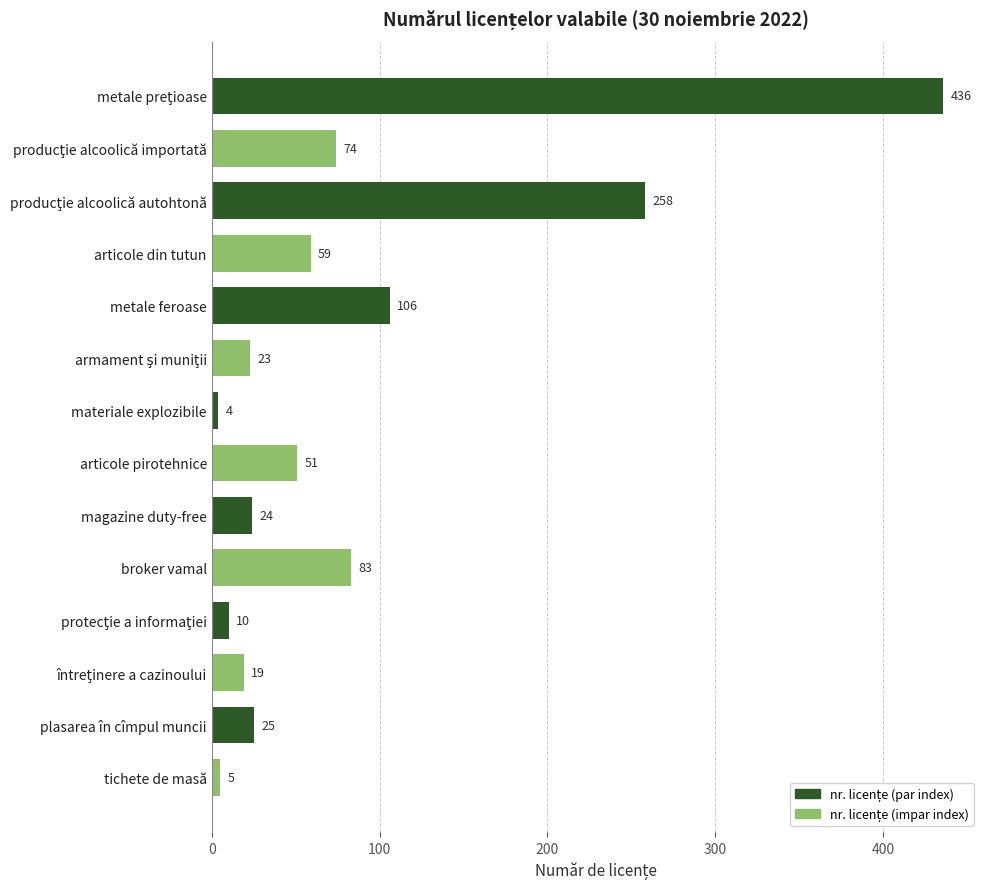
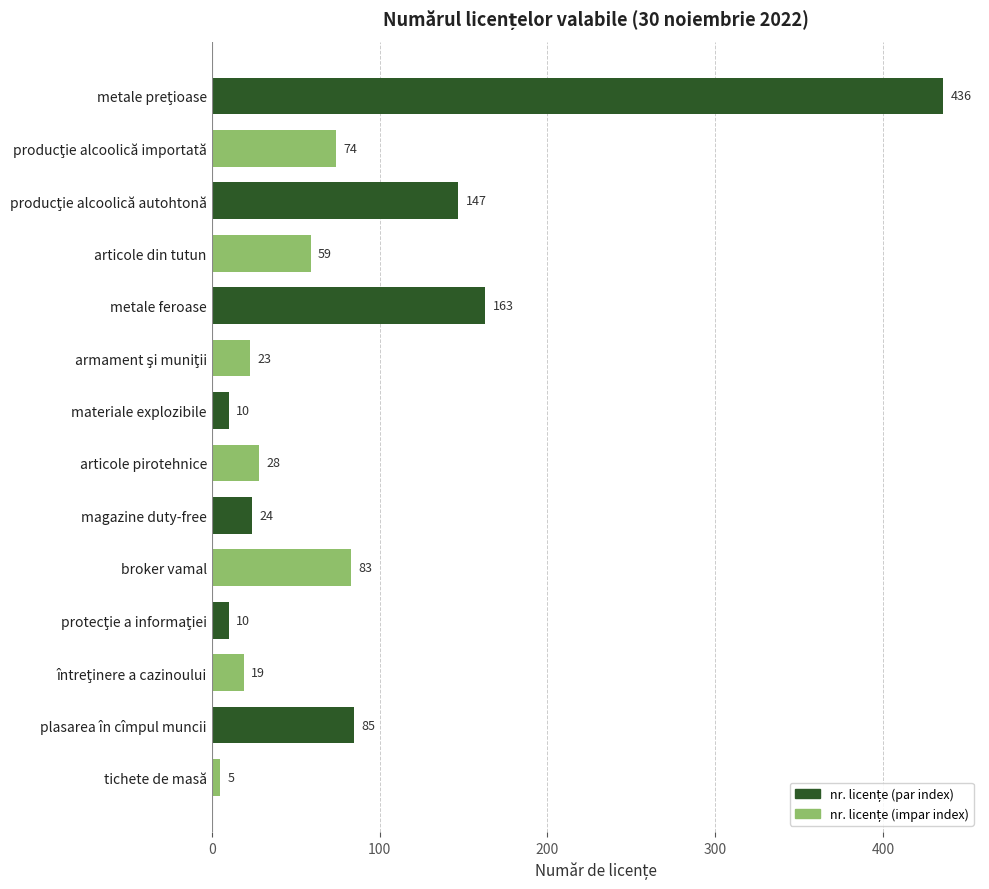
  {
    "metale preţioase": 436,
    "producţie alcoolică importată": 74,
-   "producţie alcoolică autohtonă": 258,
+   "producţie alcoolică autohtonă": 147,
    "articole din tutun": 59,
-   "metale feroase": 106,
+   "metale feroase": 163,
    "armament şi muniţii": 23,
-   "materiale explozibile": 4,
-   "articole pirotehnice": 51,
+   "materiale explozibile": 10,
+   "articole pirotehnice": 28,
    "magazine duty-free": 24,
    "broker vamal": 83,
    "protecţie a informaţiei": 10,
    "întreţinere a cazinoului": 19,
-   "plasarea în cîmpul muncii": 25,
+   "plasarea în cîmpul muncii": 85,
    "tichete de masă": 5
  }
